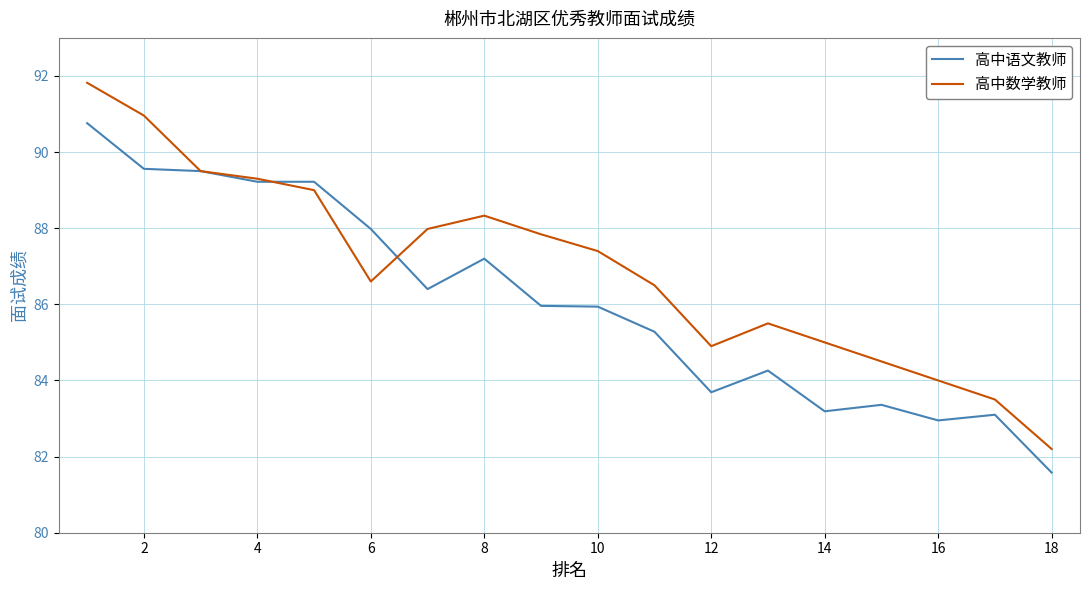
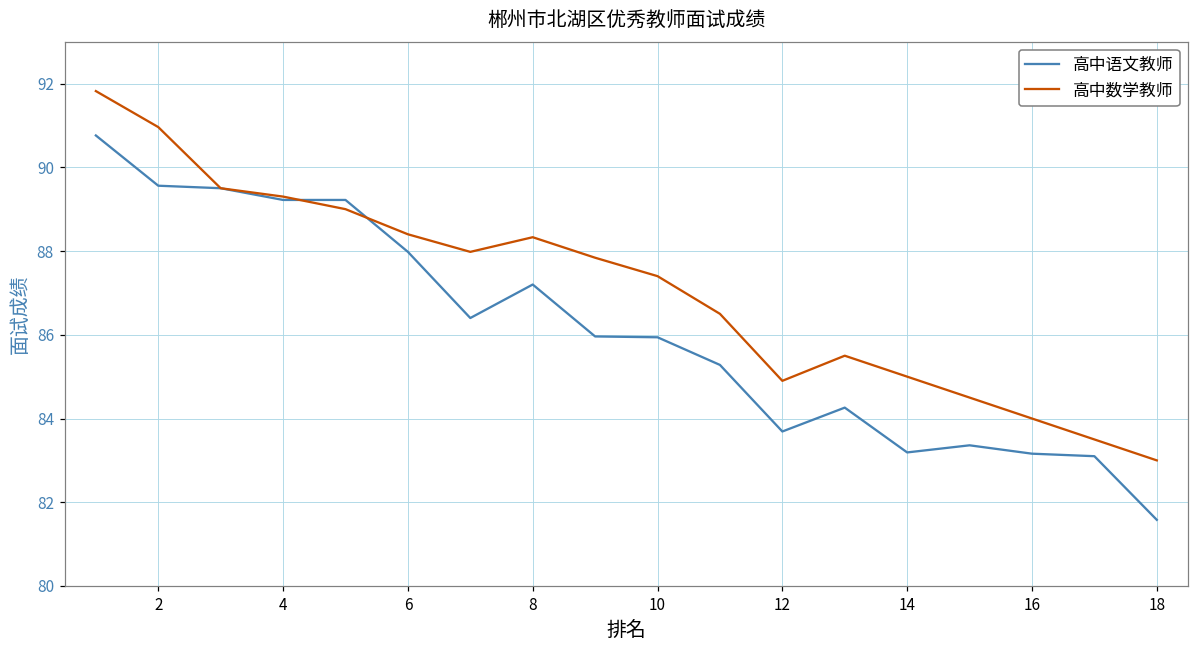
  {
    "高中语文教师": {
      "2": 89.6,
      "4": 89.2,
      "6": 88.0,
      "8": 87.2,
      "10": 85.9,
      "12": 83.7,
      "14": 83.2,
-     "16": 83.0,
+     "16": 83.2,
      "18": 81.6
    },
    "高中数学教师": {
      "2": 91.0,
      "4": 89.3,
-     "6": 86.6,
+     "6": 88.4,
      "8": 88.3,
      "10": 87.4,
      "12": 84.9,
      "14": 85.0,
      "16": 84.0,
-     "18": 82.2
+     "18": 83.0
    }
  }
